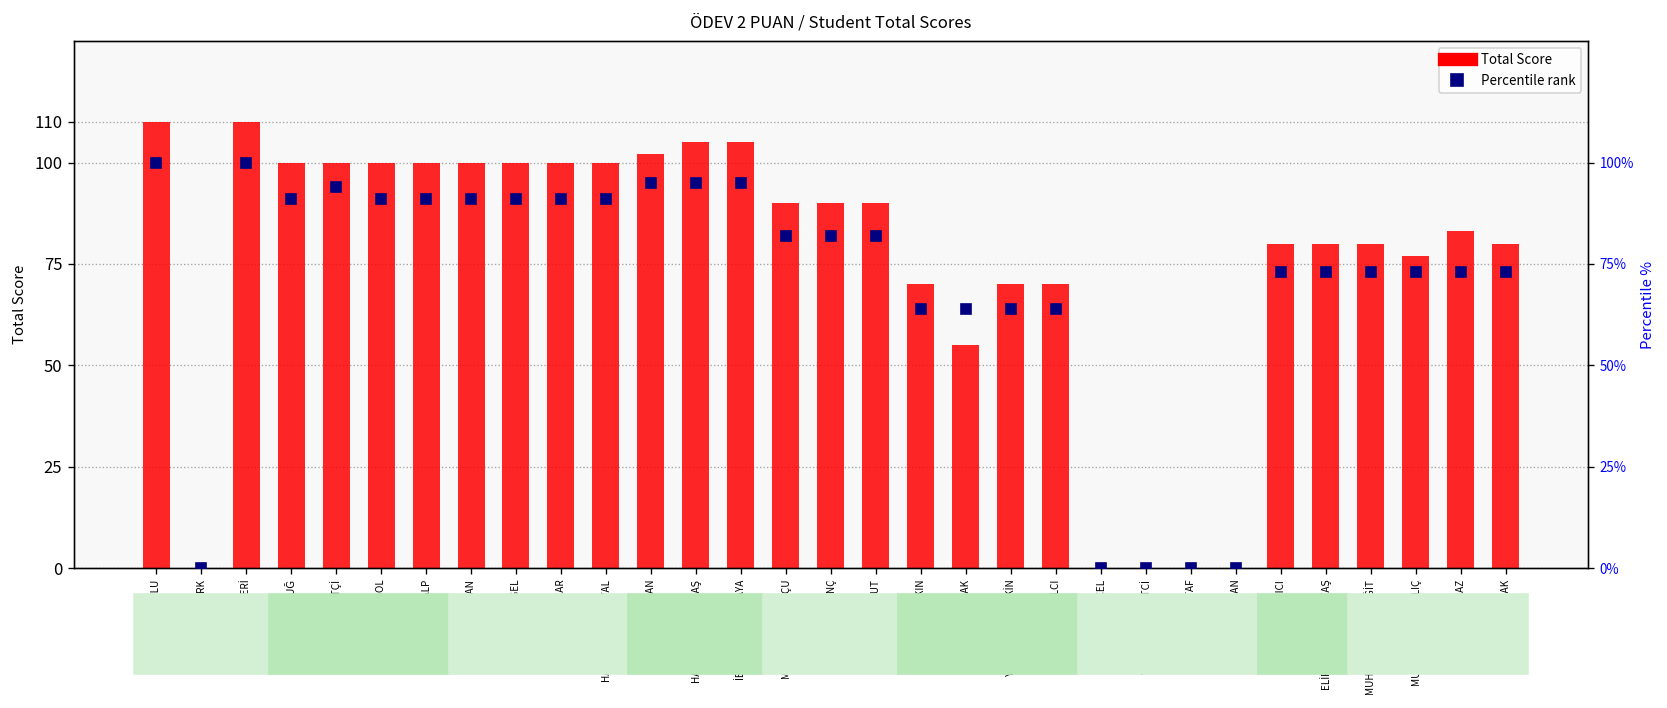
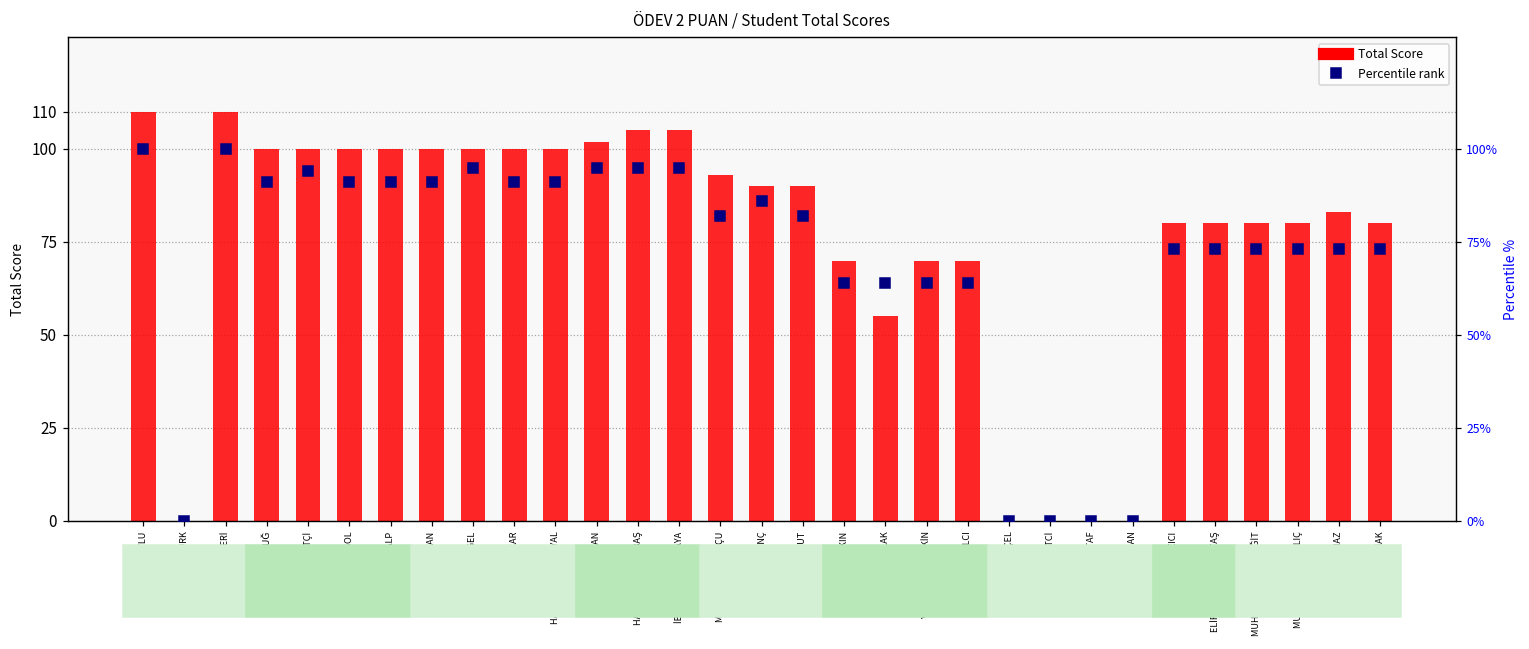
  {
    "Total Score": {
      "ELİF KUTLU": "110",
      "BÜŞRA BAŞTÜRK": "0",
      "ÖMER ANIL SÖZERİ": "110",
      "BUKET BAŞBUĞ": "100",
      "HASAN ÇİFTÇİ": "100",
      "RESUL ELİBOL": "100",
      "HİLAL ATEŞALP": "100",
      "SAADET KAPLAN": "100",
      "ÖZGÜL GÖRGEL": "100",
      "İPEK ACAR": "100",
      "HATİCE BÜŞRA SOYAL": "100",
      "NURDAN AKMAN": "102",
      "HALİL İBRAHİM ERBAŞ": "105",
      "İBRAHİM HÖBEKKAYA": "105",
-     "METİN OKTAY TOPÇU": "90",
+     "METİN OKTAY TOPÇU": "93",
      "OĞUZHAN SEVİNÇ": "90",
      "YASİN AKBULUT": "90",
      "BUMİN SALKIN": "70",
      "MUSTAFA PARLAK": "55",
      "YİĞİT ATAHAN TEKİN": "70",
      "UĞUR CAN BALCI": "70",
      "RIDVAN GÖKÇEL": "0",
      "YUNUS EMRE ÇİFTCİ": "0",
      "AHMET MUTAF": "0",
      "NURHAN KOÇHAN": "0",
      "FATMA YAZICI": "80",
      "ELİF GÖKSENİL ULUTAŞ": "80",
      "MUHAMMED FATİH YİĞİT": "80",
-     "MUHAMMET AZİZ KILIÇ": "77",
+     "MUHAMMET AZİZ KILIÇ": "80",
      "OĞUZHAN YILMAZ": "83",
      "MEHMET TOKMAK": "80"
    },
    "Percentile rank": {
      "ELİF KUTLU": "100%",
      "BÜŞRA BAŞTÜRK": "0%",
      "ÖMER ANIL SÖZERİ": "100%",
      "BUKET BAŞBUĞ": "91%",
      "HASAN ÇİFTÇİ": "94%",
      "RESUL ELİBOL": "91%",
      "HİLAL ATEŞALP": "91%",
      "SAADET KAPLAN": "91%",
-     "ÖZGÜL GÖRGEL": "91%",
+     "ÖZGÜL GÖRGEL": "95%",
      "İPEK ACAR": "91%",
      "HATİCE BÜŞRA SOYAL": "91%",
      "NURDAN AKMAN": "95%",
      "HALİL İBRAHİM ERBAŞ": "95%",
      "İBRAHİM HÖBEKKAYA": "95%",
      "METİN OKTAY TOPÇU": "82%",
-     "OĞUZHAN SEVİNÇ": "82%",
+     "OĞUZHAN SEVİNÇ": "86%",
      "YASİN AKBULUT": "82%",
      "BUMİN SALKIN": "64%",
      "MUSTAFA PARLAK": "64%",
      "YİĞİT ATAHAN TEKİN": "64%",
      "UĞUR CAN BALCI": "64%",
      "RIDVAN GÖKÇEL": "0%",
      "YUNUS EMRE ÇİFTCİ": "0%",
      "AHMET MUTAF": "0%",
      "NURHAN KOÇHAN": "0%",
      "FATMA YAZICI": "73%",
      "ELİF GÖKSENİL ULUTAŞ": "73%",
      "MUHAMMED FATİH YİĞİT": "73%",
      "MUHAMMET AZİZ KILIÇ": "73%",
      "OĞUZHAN YILMAZ": "73%",
      "MEHMET TOKMAK": "73%"
    }
  }
